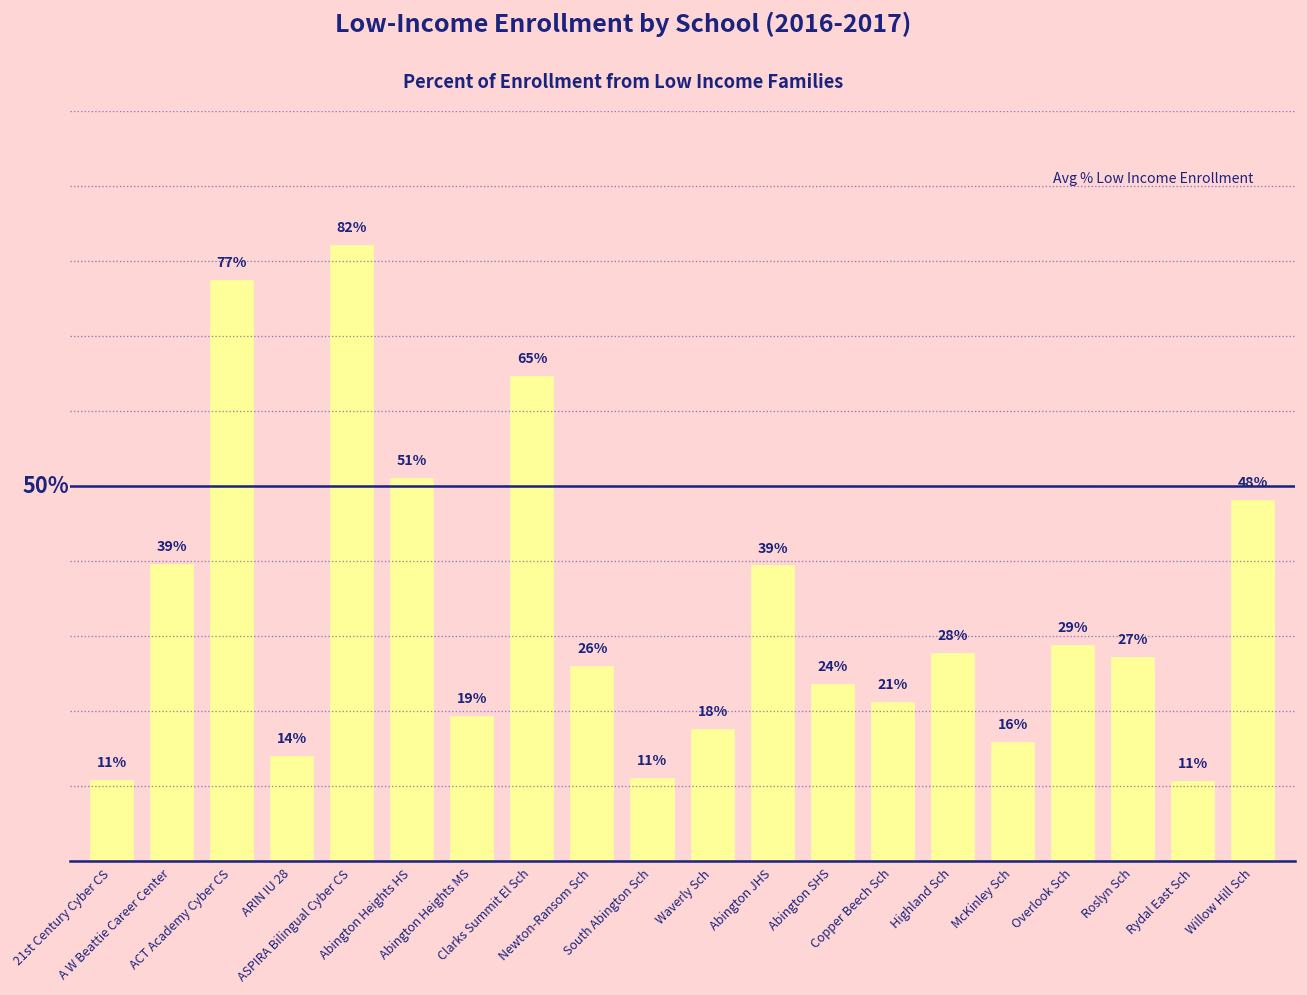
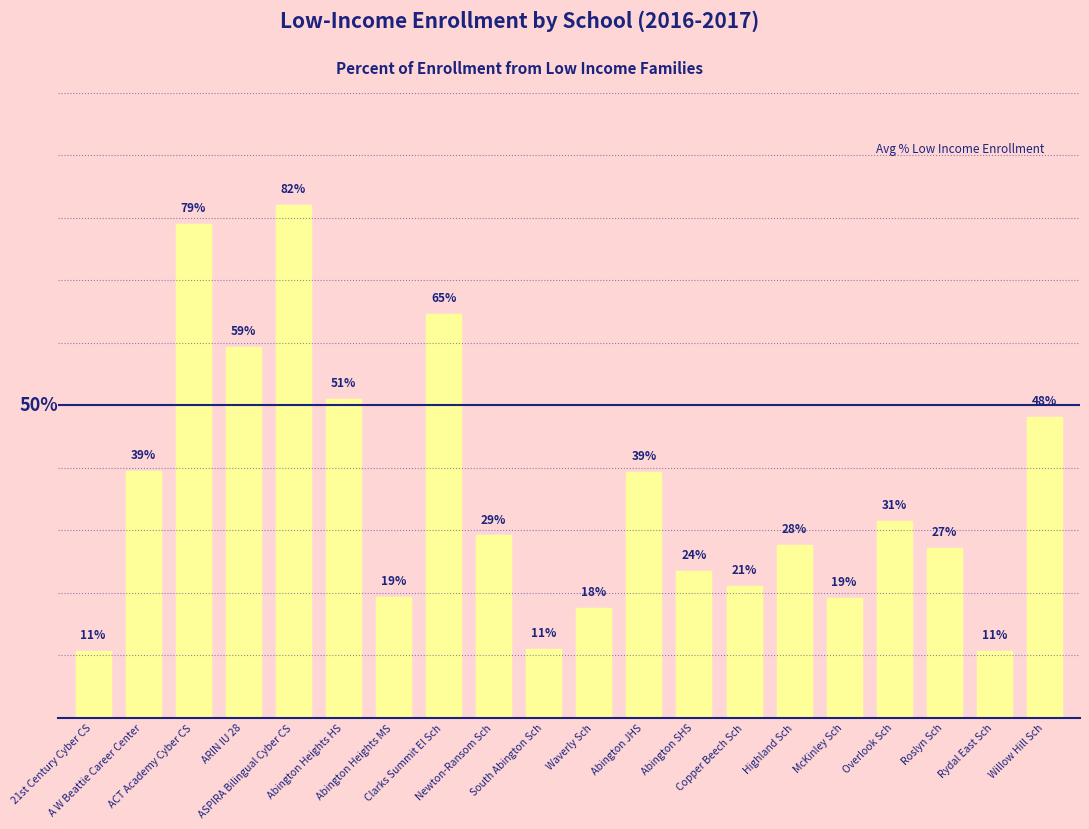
  {
    "21st Century Cyber CS": "11%",
    "A W Beattie Career Center": "39%",
-   "ACT Academy Cyber CS": "77%",
-   "ARIN IU 28": "14%",
+   "ACT Academy Cyber CS": "79%",
+   "ARIN IU 28": "59%",
    "ASPIRA Bilingual Cyber CS": "82%",
    "Abington Heights HS": "51%",
    "Abington Heights MS": "19%",
    "Clarks Summit El Sch": "65%",
-   "Newton-Ransom Sch": "26%",
+   "Newton-Ransom Sch": "29%",
    "South Abington Sch": "11%",
    "Waverly Sch": "18%",
    "Abington JHS": "39%",
    "Abington SHS": "24%",
    "Copper Beech Sch": "21%",
    "Highland Sch": "28%",
-   "McKinley Sch": "16%",
-   "Overlook Sch": "29%",
+   "McKinley Sch": "19%",
+   "Overlook Sch": "31%",
    "Roslyn Sch": "27%",
    "Rydal East Sch": "11%",
    "Willow Hill Sch": "48%"
  }
